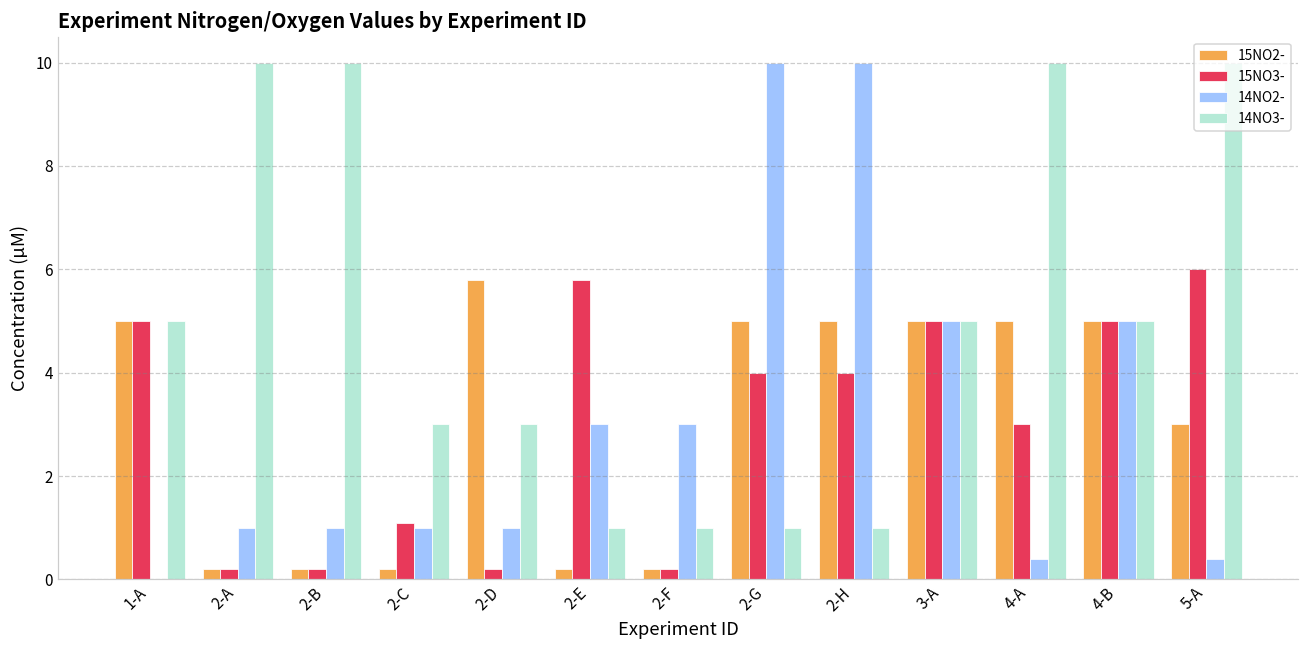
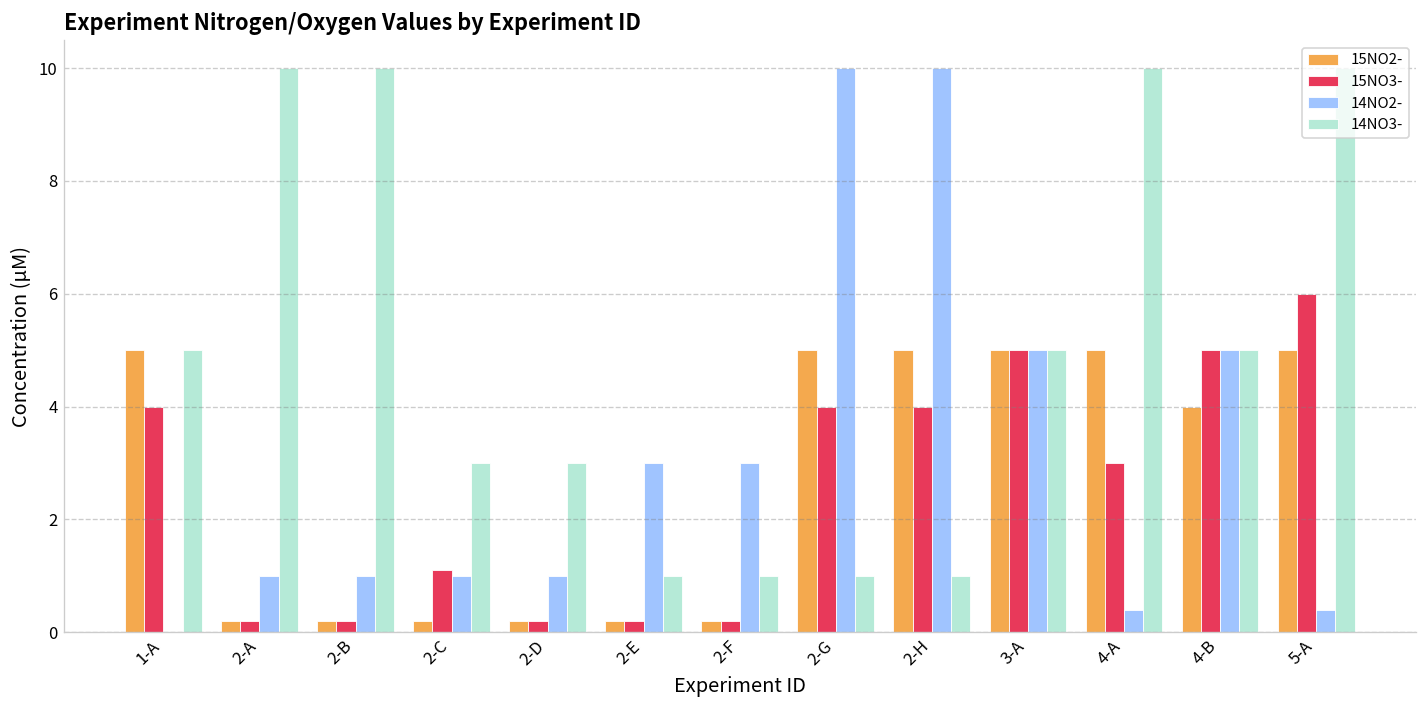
  {
    "15NO2-": {
      "1-A": 5.0,
      "2-A": 0.2,
      "2-B": 0.2,
      "2-C": 0.2,
-     "2-D": 5.8,
+     "2-D": 0.2,
      "2-E": 0.2,
      "2-F": 0.2,
      "2-G": 5.0,
      "2-H": 5.0,
      "3-A": 5.0,
      "4-A": 5.0,
-     "4-B": 5,
-     "5-A": 3
+     "4-B": 4,
+     "5-A": 5
    },
    "15NO3-": {
-     "1-A": 5,
+     "1-A": 4,
      "2-A": 0.2,
      "2-B": 0.2,
      "2-C": 1.1,
      "2-D": 0.2,
-     "2-E": 5.8,
+     "2-E": 0.2,
      "2-F": 0.2,
      "2-G": 4.0,
      "2-H": 4.0,
      "3-A": 5.0,
      "4-A": 3.0,
      "4-B": 5.0,
      "5-A": 6.0
    }
  }
